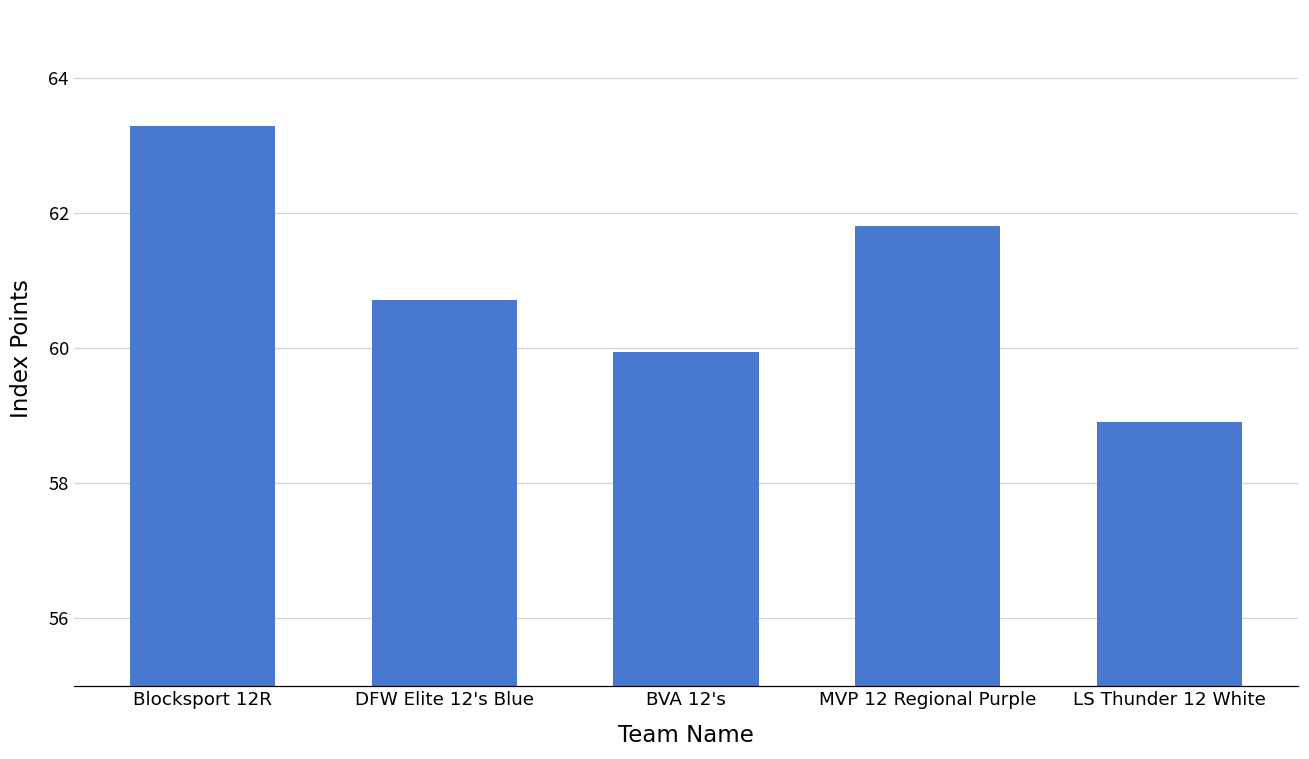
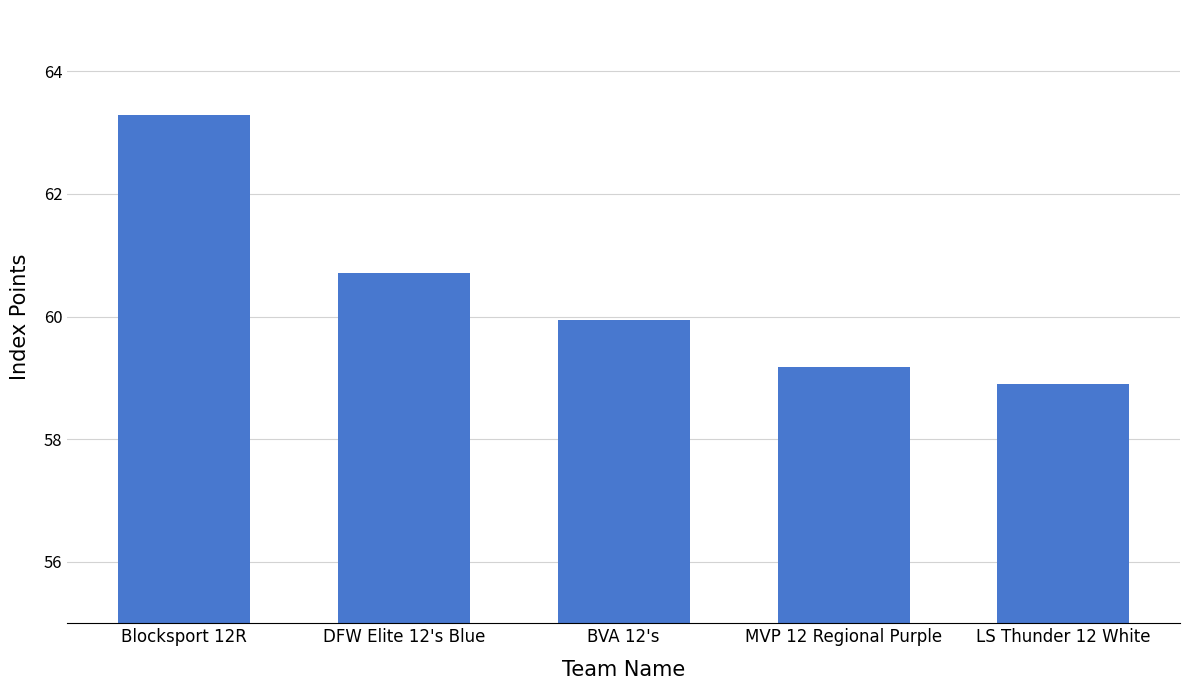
  {
    "Blocksport 12R": 63.3,
    "DFW Elite 12's Blue": 60.7,
    "BVA 12's": 59.9,
-   "MVP 12 Regional Purple": 61.8,
+   "MVP 12 Regional Purple": 59.2,
    "LS Thunder 12 White": 58.9
  }
